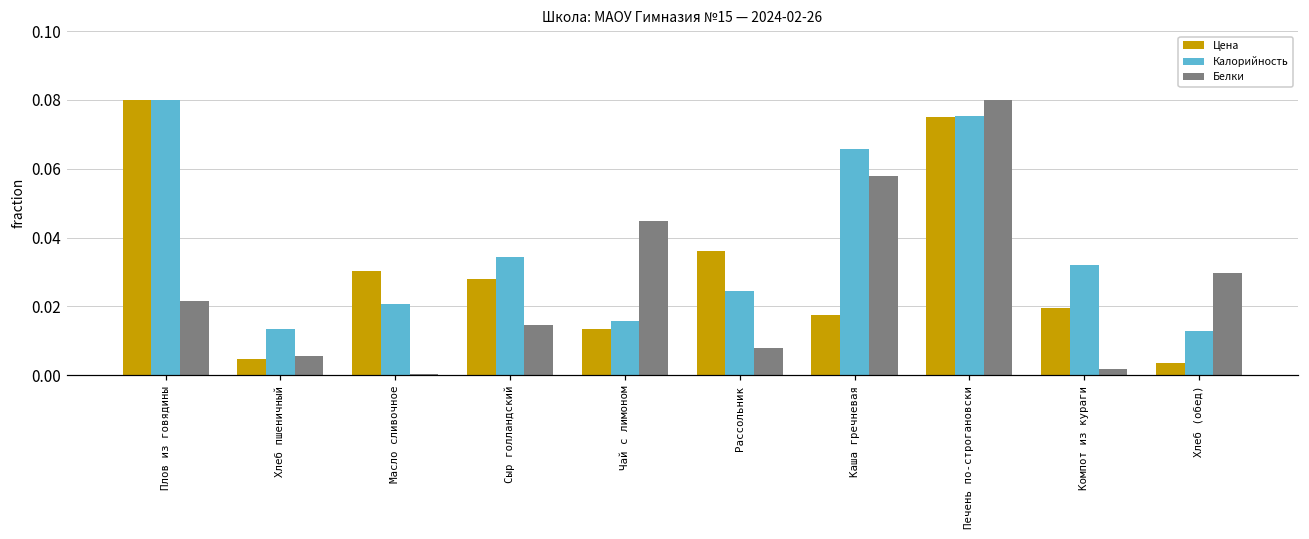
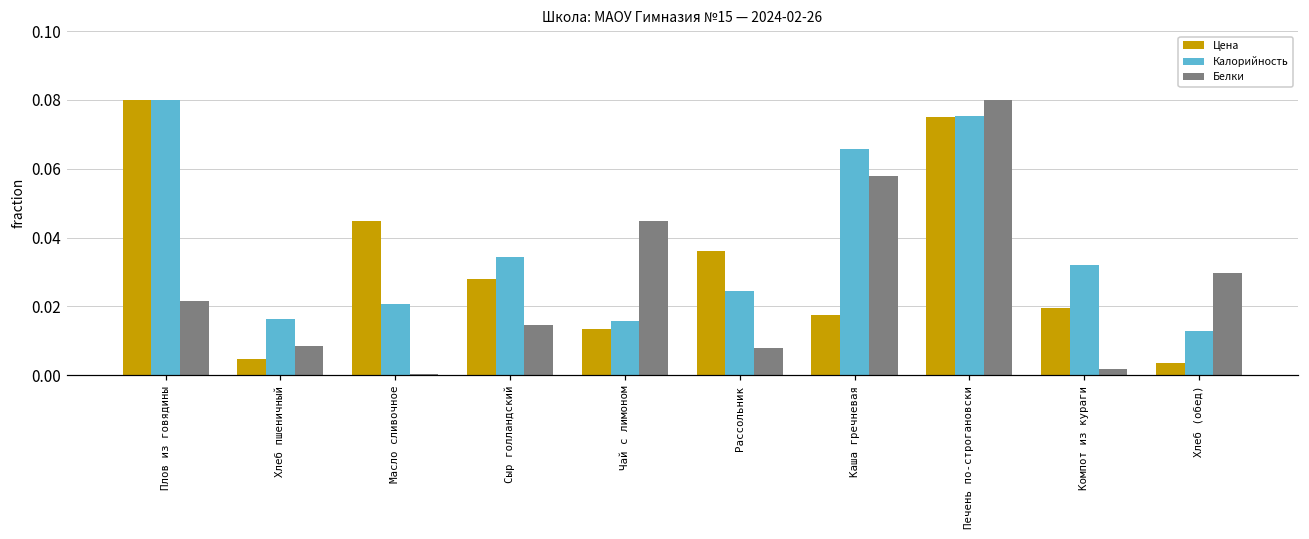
  {
    "Цена": {
      "Плов из говядины": 0.080,
      "Хлеб пшеничный": 0.005,
-     "Масло сливочное": 0.030,
+     "Масло сливочное": 0.045,
      "Сыр голландский": 0.028,
      "Чай с лимоном": 0.013,
      "Рассольник": 0.036,
      "Каша гречневая": 0.017,
      "Печень по-строгановски": 0.075,
      "Компот из кураги": 0.019,
      "Хлеб (обед)": 0.004
    },
    "Калорийность": {
      "Плов из говядины": 0.080,
-     "Хлеб пшеничный": 0.013,
+     "Хлеб пшеничный": 0.016,
      "Масло сливочное": 0.021,
      "Сыр голландский": 0.034,
      "Чай с лимоном": 0.016,
      "Рассольник": 0.025,
      "Каша гречневая": 0.066,
      "Печень по-строгановски": 0.075,
      "Компот из кураги": 0.032,
      "Хлеб (обед)": 0.013
    },
    "Белки": {
      "Плов из говядины": 0.021,
-     "Хлеб пшеничный": 0.005,
+     "Хлеб пшеничный": 0.008,
      "Сыр голландский": 0.015,
      "Чай с лимоном": 0.045,
      "Рассольник": 0.008,
      "Каша гречневая": 0.058,
      "Печень по-строгановски": 0.080,
      "Компот из кураги": 0.002,
      "Хлеб (обед)": 0.030
    }
  }
